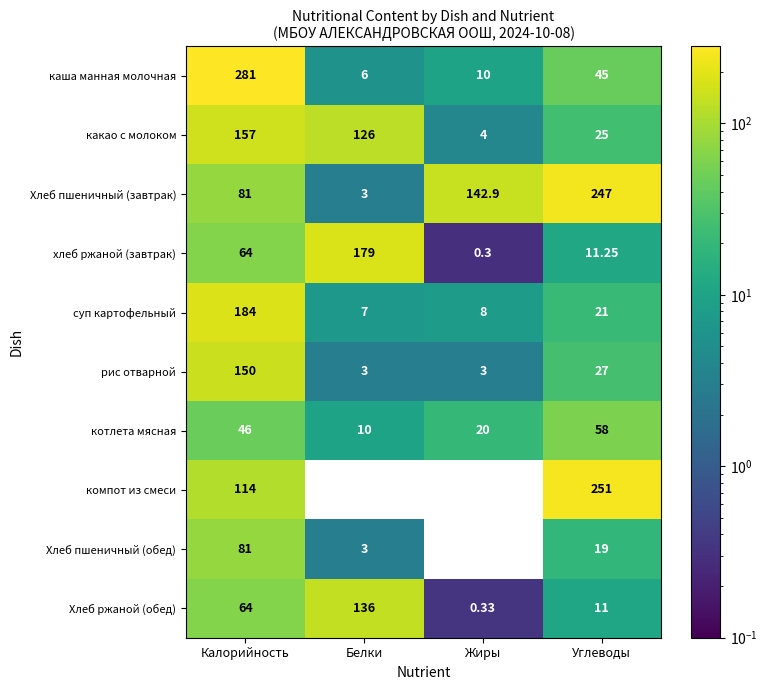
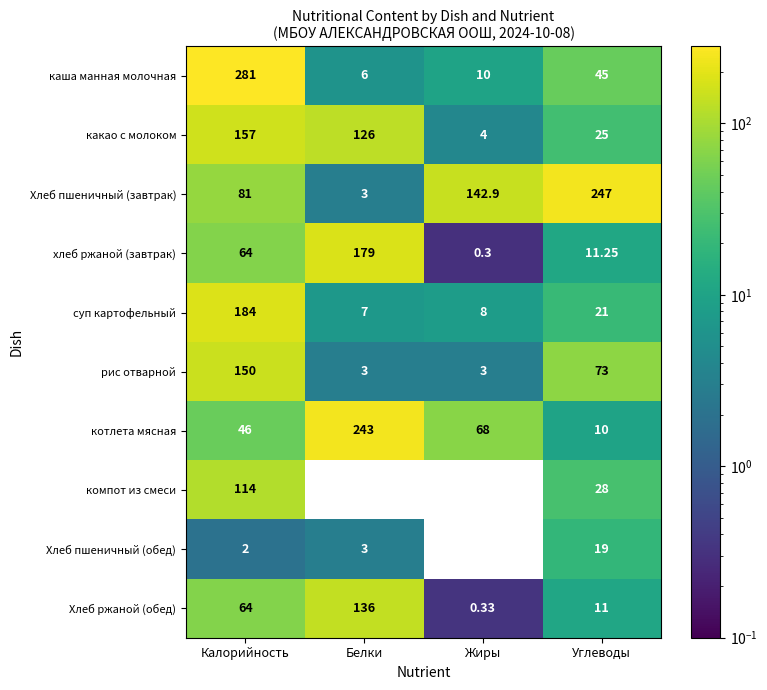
  {
    "каша манная молочная": {
      "Калорийность": 281,
      "Белки": 6,
      "Жиры": 10,
      "Углеводы": 45
    },
    "какао с молоком": {
      "Калорийность": 157,
      "Белки": 126,
      "Жиры": 4,
      "Углеводы": 25
    },
    "Хлеб пшеничный (завтрак)": {
      "Калорийность": 81,
      "Белки": 3,
      "Жиры": 142.9,
      "Углеводы": 247
    },
    "хлеб ржаной (завтрак)": {
      "Калорийность": 64,
      "Белки": 179,
      "Жиры": 0.3,
      "Углеводы": 11.25
    },
    "суп картофельный": {
      "Калорийность": 184,
      "Белки": 7,
      "Жиры": 8,
      "Углеводы": 21
    },
    "рис отварной": {
      "Калорийность": 150,
      "Белки": 3,
      "Жиры": 3,
-     "Углеводы": 27
+     "Углеводы": 73
    },
    "котлета мясная": {
      "Калорийность": 46,
-     "Белки": 10,
-     "Жиры": 20,
-     "Углеводы": 58
+     "Белки": 243,
+     "Жиры": 68,
+     "Углеводы": 10
    },
    "компот из смеси": {
      "Калорийность": 114,
-     "Углеводы": 251
+     "Углеводы": 28
    },
    "Хлеб пшеничный (обед)": {
-     "Калорийность": 81,
+     "Калорийность": 2,
      "Белки": 3,
      "Углеводы": 19
    },
    "Хлеб ржаной (обед)": {
      "Калорийность": 64,
      "Белки": 136,
      "Жиры": 0.33,
      "Углеводы": 11
    }
  }
